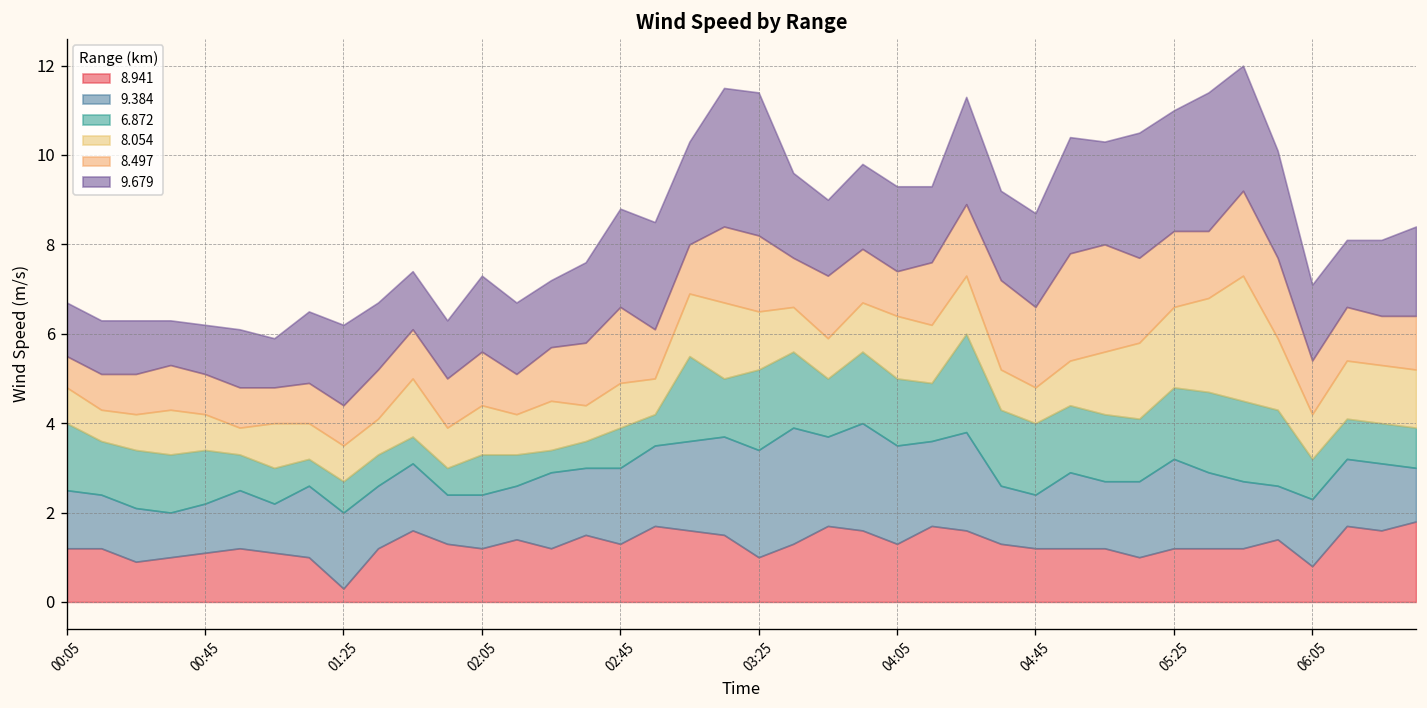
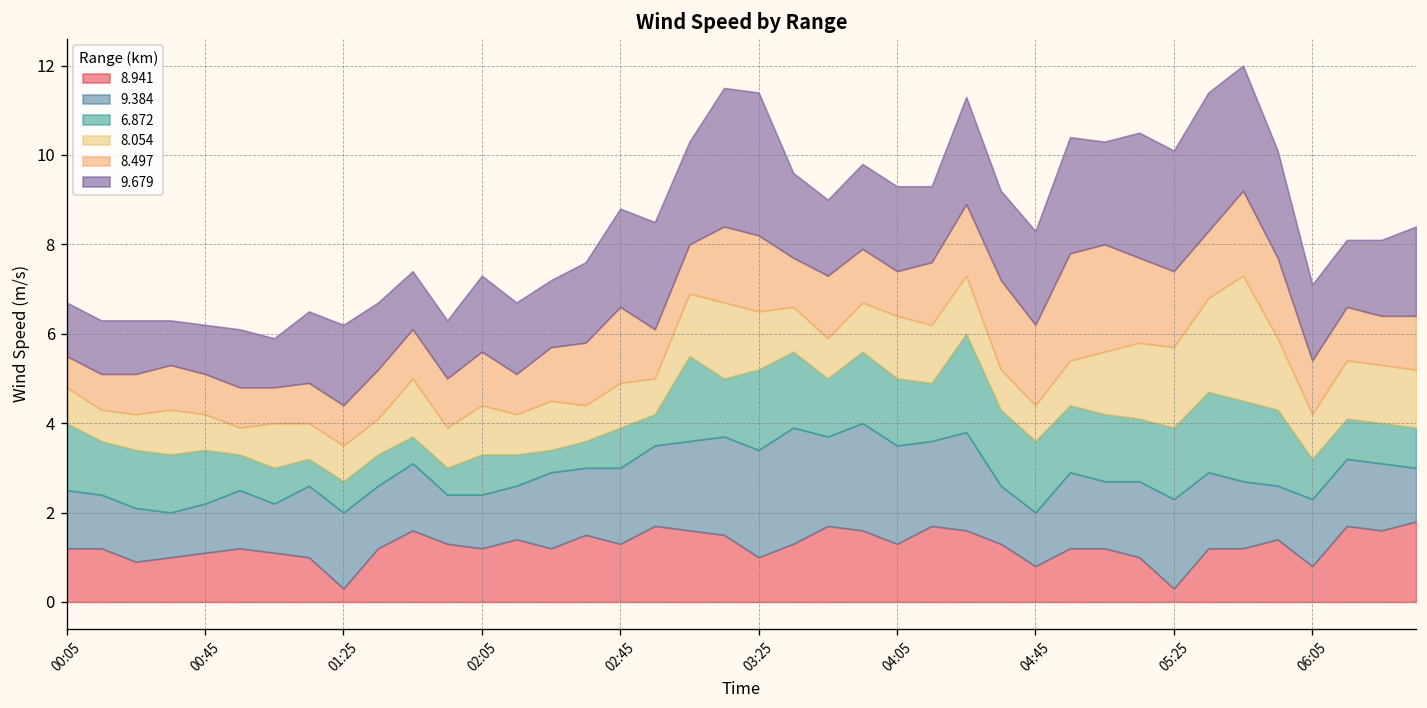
  {
    "8.941": {
      "00:05": 1.2,
      "00:45": 1.1,
      "01:25": 0.3,
      "02:05": 1.2,
      "02:45": 1.3,
      "03:25": 1.0,
      "04:05": 1.3,
-     "04:45": 1.2,
-     "05:25": 1.2,
+     "04:45": 0.8,
+     "05:25": 0.3,
      "06:05": 0.8
    }
  }
